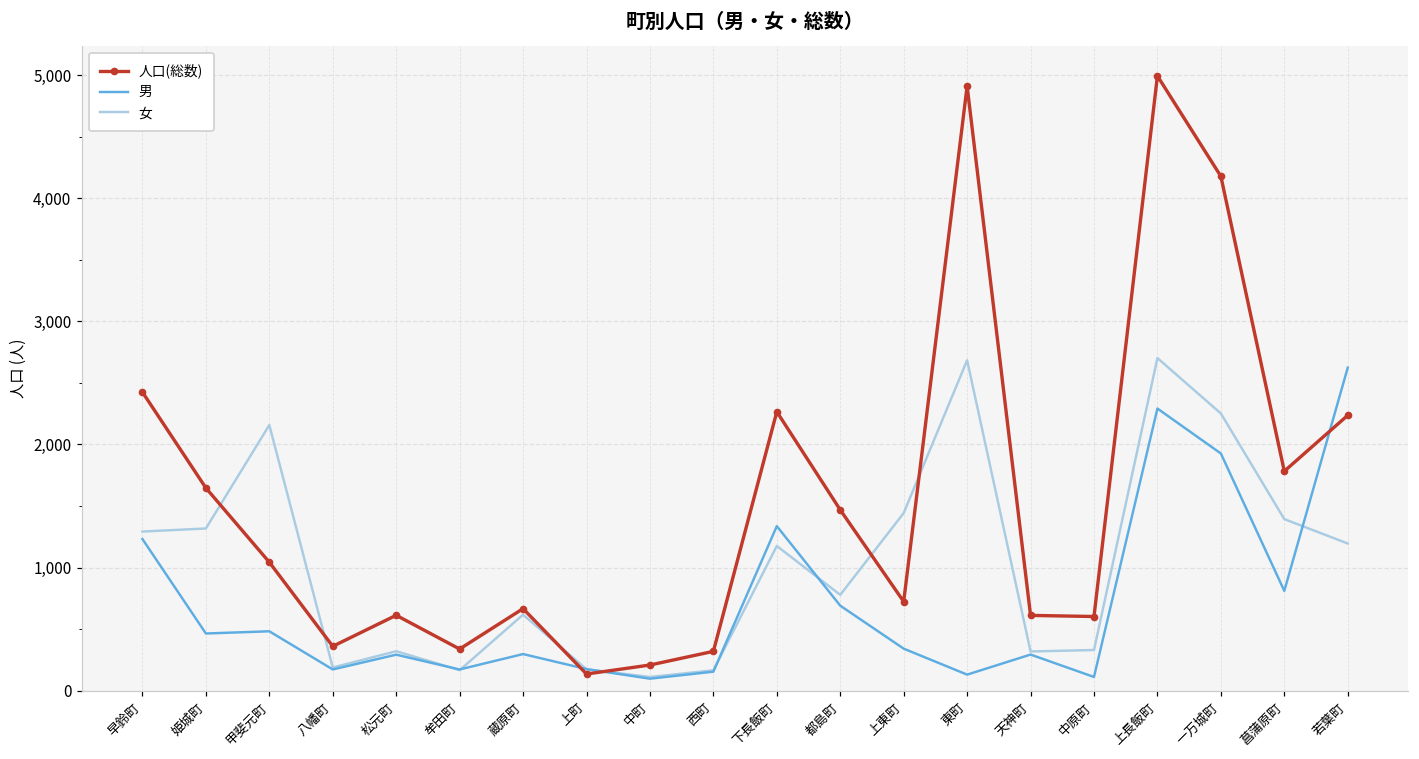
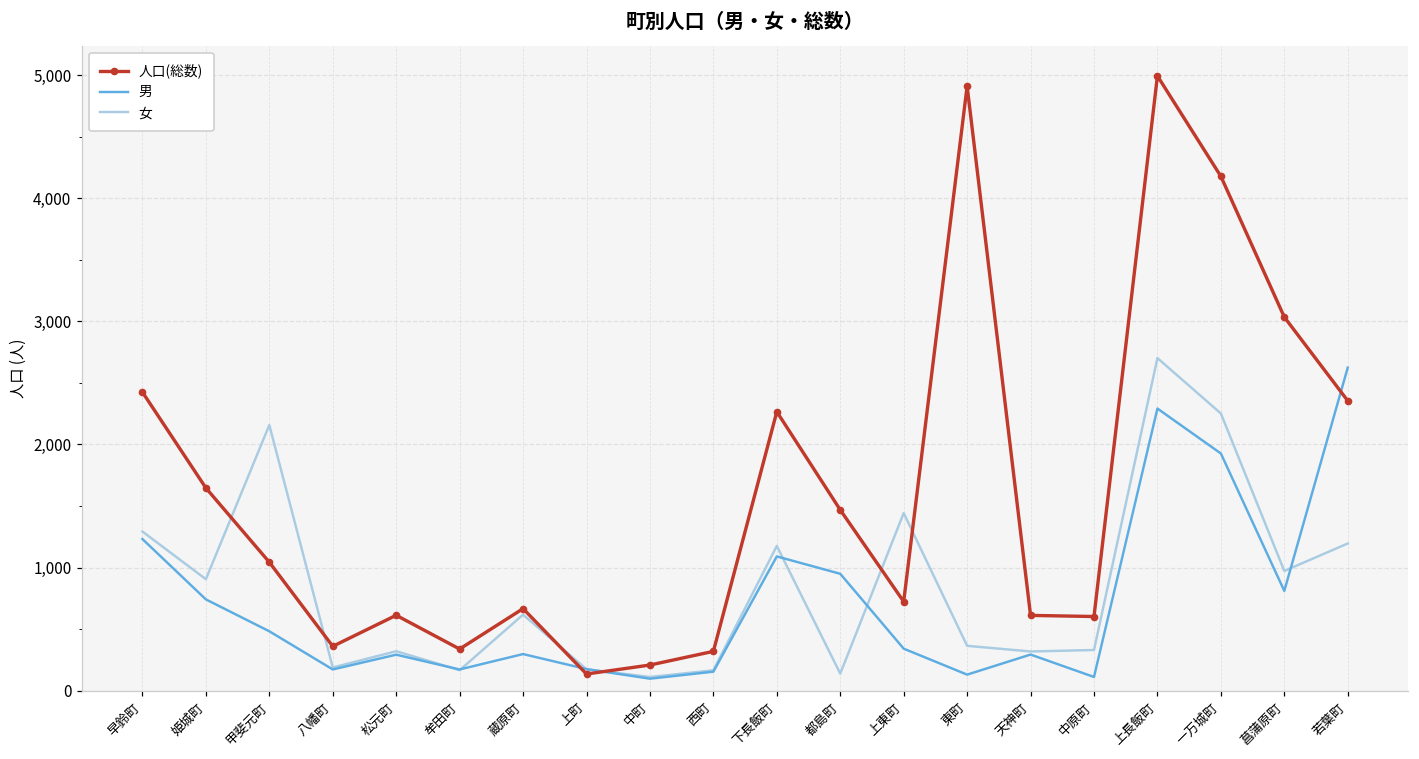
  {
    "人口(総数)": {
      "早鈴町": "2,420",
      "姫城町": "1,650",
      "甲斐元町": "1,040",
      "八幡町": "360",
      "松元町": "610",
      "牟田町": "340",
      "蔵原町": "670",
      "上町": "140",
      "中町": "210",
      "西町": "320",
      "下長飯町": "2,270",
      "都島町": "1,470",
      "上東町": "720",
      "東町": "4,910",
      "天神町": "610",
      "中原町": "600",
      "上長飯町": "4,990",
      "一万城町": "4,180",
-     "菖蒲原町": "1,780",
-     "若葉町": "2,240"
+     "菖蒲原町": "3,030",
+     "若葉町": "2,350"
    },
    "男": {
      "早鈴町": "1,230",
-     "姫城町": "460",
+     "姫城町": "740",
      "甲斐元町": "480",
      "松元町": "290",
      "蔵原町": "300",
-     "下長飯町": "1,340",
-     "都島町": "690",
+     "下長飯町": "1,090",
+     "都島町": "950",
      "上東町": "340",
      "東町": "130",
      "天神町": "290",
      "中原町": "110",
      "上長飯町": "2,290",
      "一万城町": "1,930",
      "菖蒲原町": "810",
      "若葉町": "2,620"
    },
    "女": {
      "早鈴町": "1,290",
-     "姫城町": "1,320",
+     "姫城町": "910",
      "甲斐元町": "2,160",
      "松元町": "320",
      "蔵原町": "620",
      "下長飯町": "1,180",
-     "都島町": "780",
+     "都島町": "140",
      "上東町": "1,440",
-     "東町": "2,680",
+     "東町": "360",
      "天神町": "320",
      "中原町": "330",
      "上長飯町": "2,700",
      "一万城町": "2,250",
-     "菖蒲原町": "1,390",
+     "菖蒲原町": "970",
      "若葉町": "1,200"
    }
  }
